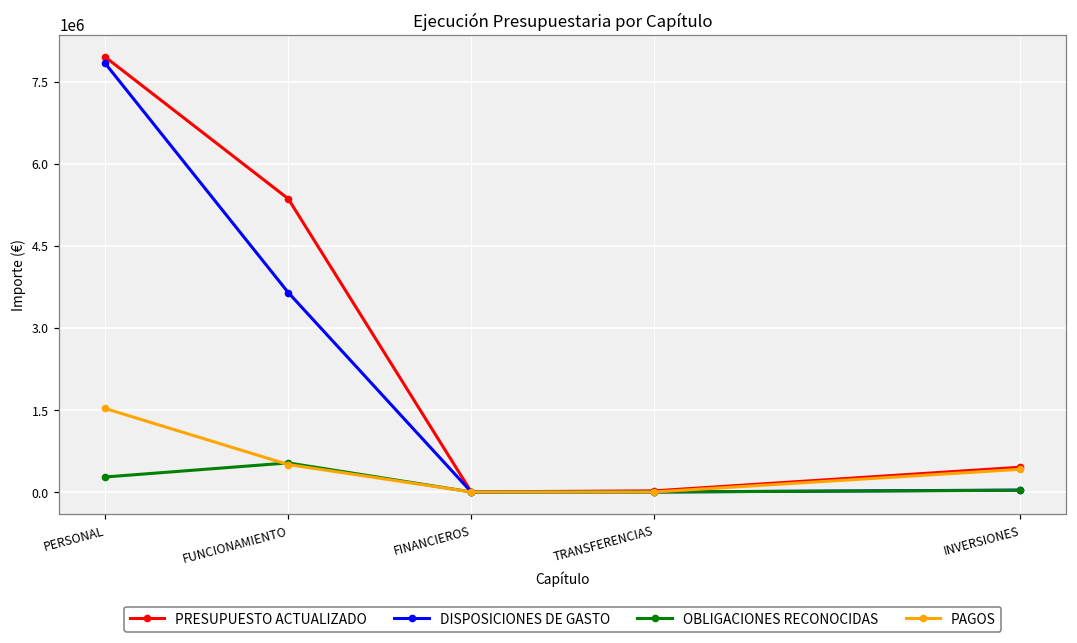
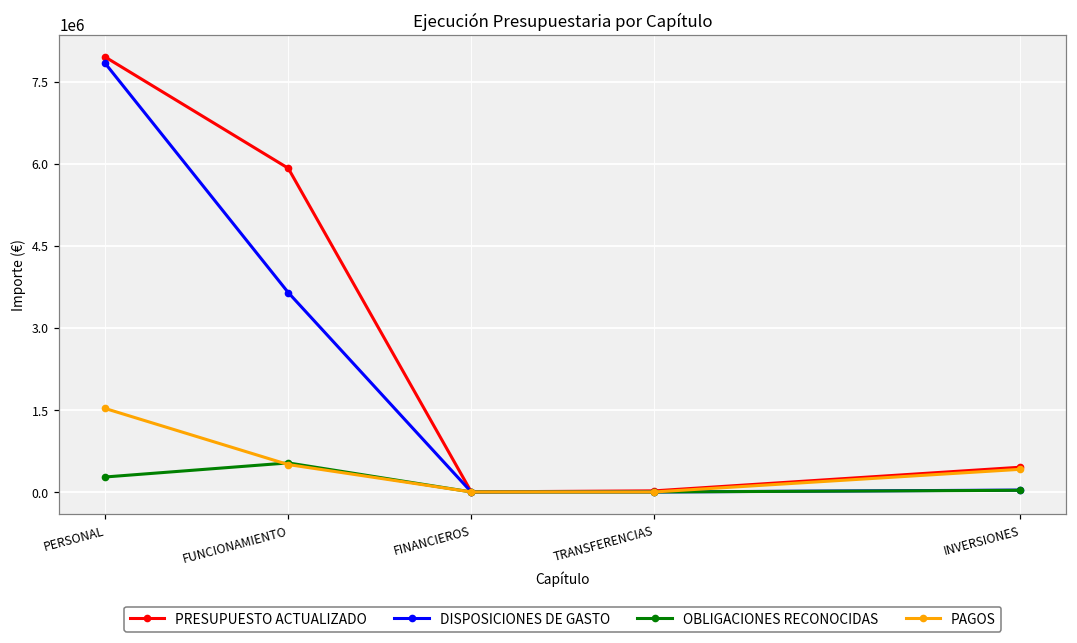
  {
    "PRESUPUESTO ACTUALIZADO": {
      "PERSONAL": 7900000,
-     "FUNCIONAMIENTO": 5400000
+     "FUNCIONAMIENTO": 5900000
    },
    "DISPOSICIONES DE GASTO": {
      "PERSONAL": 7800000,
      "FUNCIONAMIENTO": 3600000
    },
    "OBLIGACIONES RECONOCIDAS": {
      "PERSONAL": 300000
    },
    "PAGOS": {
      "PERSONAL": 1500000
    }
  }
